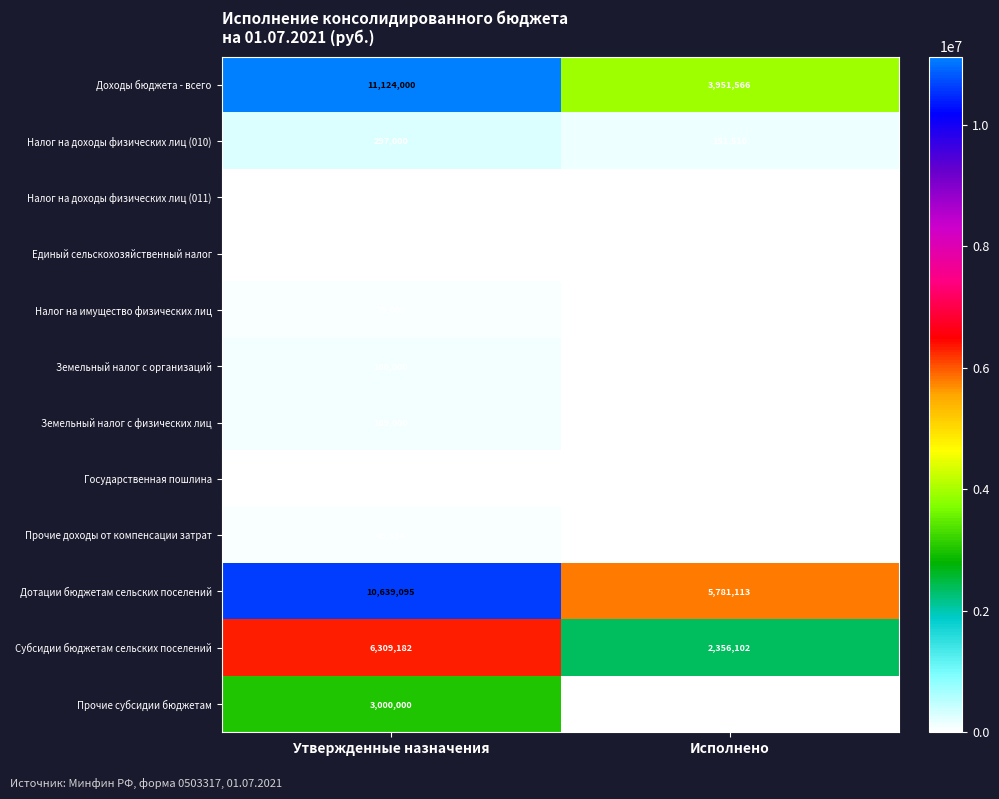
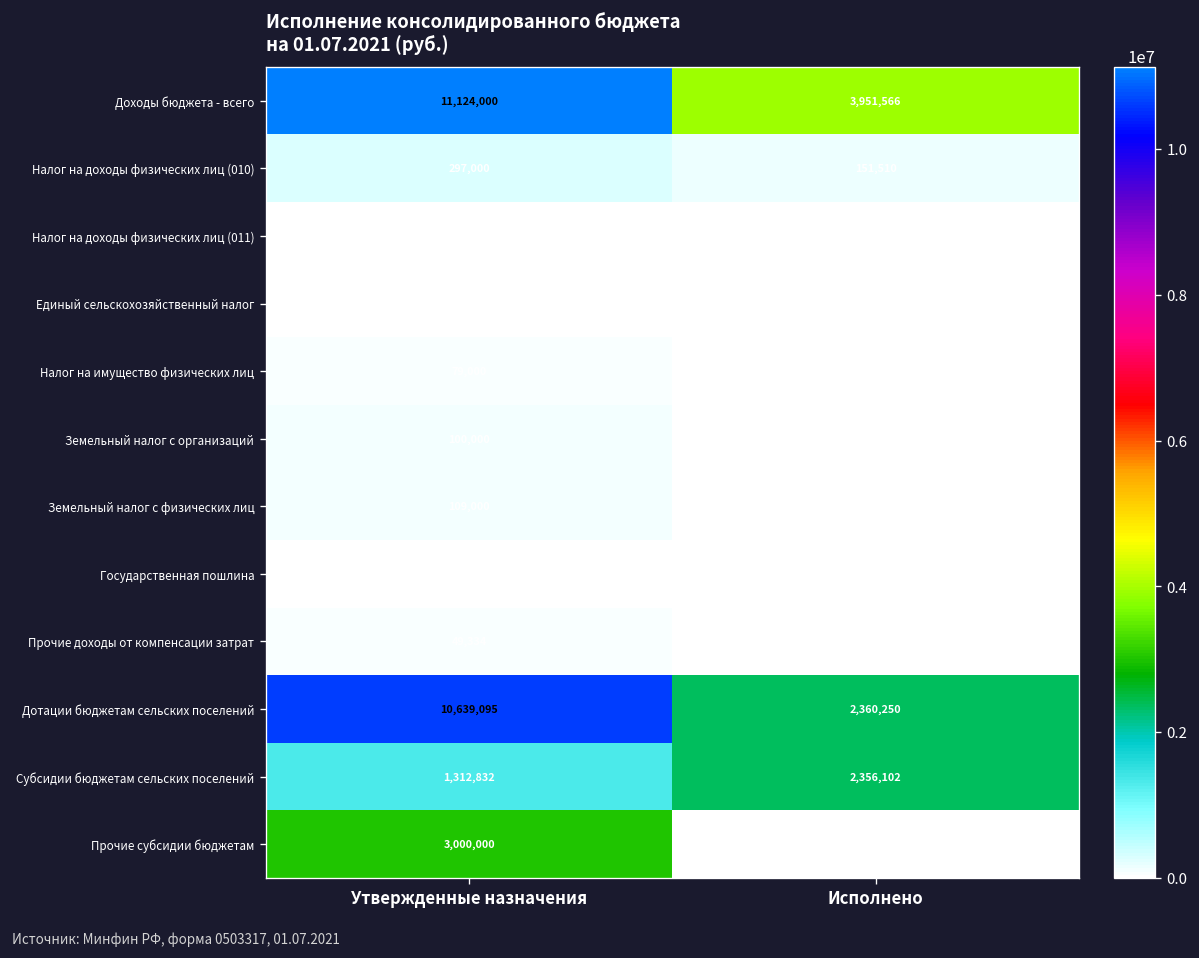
  {
    "Доходы бюджета - всего": {
      "Утвержденные назначения": "11,124,000",
      "Исполнено": "3,951,566"
    },
    "Дотации бюджетам сельских поселений": {
      "Утвержденные назначения": "10,639,095",
-     "Исполнено": "5,781,113"
+     "Исполнено": "2,360,250"
    },
    "Субсидии бюджетам сельских поселений": {
-     "Утвержденные назначения": "6,309,182",
+     "Утвержденные назначения": "1,312,832",
      "Исполнено": "2,356,102"
    },
    "Прочие субсидии бюджетам": {
      "Утвержденные назначения": "3,000,000"
    }
  }
